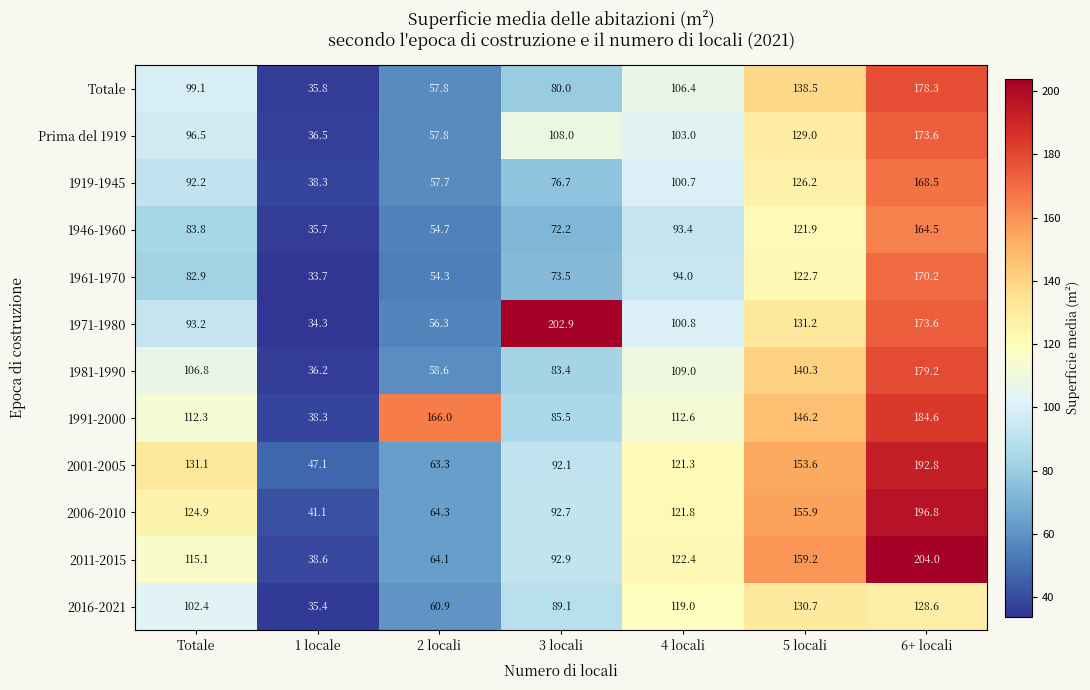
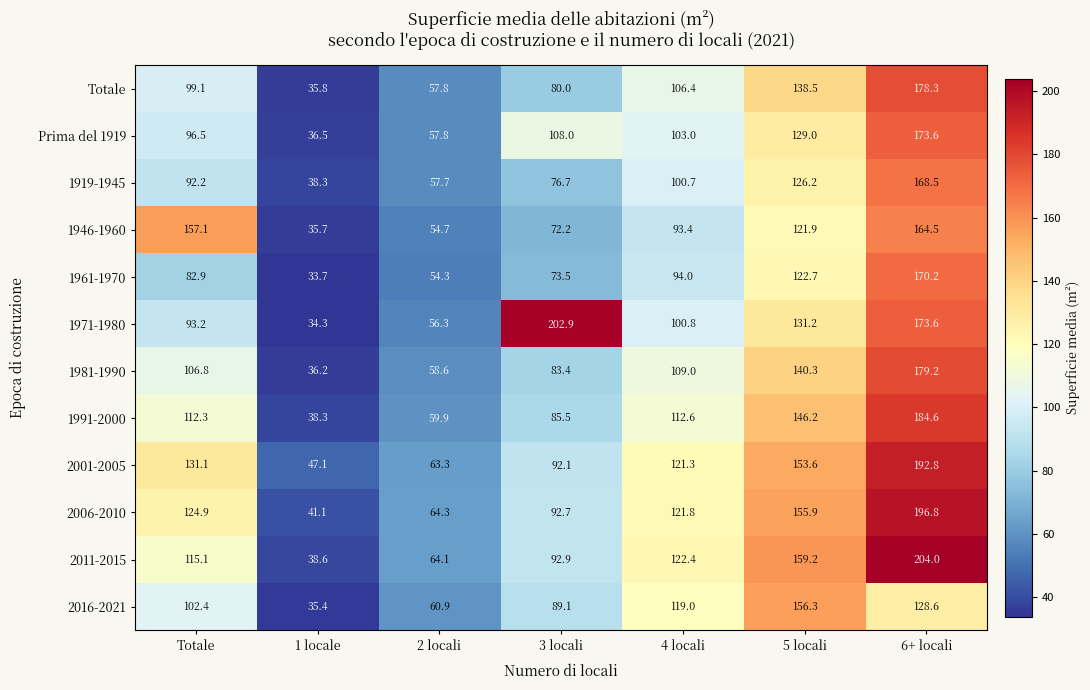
  {
    "Totale": {
      "Totale": 99.1,
      "1 locale": 35.8,
      "2 locali": 57.8,
      "3 locali": 80.0,
      "4 locali": 106.4,
      "5 locali": 138.5,
      "6+ locali": 178.3
    },
    "Prima del 1919": {
      "Totale": 96.5,
      "1 locale": 36.5,
      "2 locali": 57.8,
      "3 locali": 108.0,
      "4 locali": 103.0,
      "5 locali": 129.0,
      "6+ locali": 173.6
    },
    "1919-1945": {
      "Totale": 92.2,
      "1 locale": 38.3,
      "2 locali": 57.7,
      "3 locali": 76.7,
      "4 locali": 100.7,
      "5 locali": 126.2,
      "6+ locali": 168.5
    },
    "1946-1960": {
-     "Totale": 83.8,
+     "Totale": 157.1,
      "1 locale": 35.7,
      "2 locali": 54.7,
      "3 locali": 72.2,
      "4 locali": 93.4,
      "5 locali": 121.9,
      "6+ locali": 164.5
    },
    "1961-1970": {
      "Totale": 82.9,
      "1 locale": 33.7,
      "2 locali": 54.3,
      "3 locali": 73.5,
      "4 locali": 94.0,
      "5 locali": 122.7,
      "6+ locali": 170.2
    },
    "1971-1980": {
      "Totale": 93.2,
      "1 locale": 34.3,
      "2 locali": 56.3,
      "3 locali": 202.9,
      "4 locali": 100.8,
      "5 locali": 131.2,
      "6+ locali": 173.6
    },
    "1981-1990": {
      "Totale": 106.8,
      "1 locale": 36.2,
      "2 locali": 58.6,
      "3 locali": 83.4,
      "4 locali": 109.0,
      "5 locali": 140.3,
      "6+ locali": 179.2
    },
    "1991-2000": {
      "Totale": 112.3,
      "1 locale": 38.3,
-     "2 locali": 166.0,
+     "2 locali": 59.9,
      "3 locali": 85.5,
      "4 locali": 112.6,
      "5 locali": 146.2,
      "6+ locali": 184.6
    },
    "2001-2005": {
      "Totale": 131.1,
      "1 locale": 47.1,
      "2 locali": 63.3,
      "3 locali": 92.1,
      "4 locali": 121.3,
      "5 locali": 153.6,
      "6+ locali": 192.8
    },
    "2006-2010": {
      "Totale": 124.9,
      "1 locale": 41.1,
      "2 locali": 64.3,
      "3 locali": 92.7,
      "4 locali": 121.8,
      "5 locali": 155.9,
      "6+ locali": 196.8
    },
    "2011-2015": {
      "Totale": 115.1,
      "1 locale": 38.6,
      "2 locali": 64.1,
      "3 locali": 92.9,
      "4 locali": 122.4,
      "5 locali": 159.2,
      "6+ locali": 204.0
    },
    "2016-2021": {
      "Totale": 102.4,
      "1 locale": 35.4,
      "2 locali": 60.9,
      "3 locali": 89.1,
      "4 locali": 119.0,
-     "5 locali": 130.7,
+     "5 locali": 156.3,
      "6+ locali": 128.6
    }
  }
